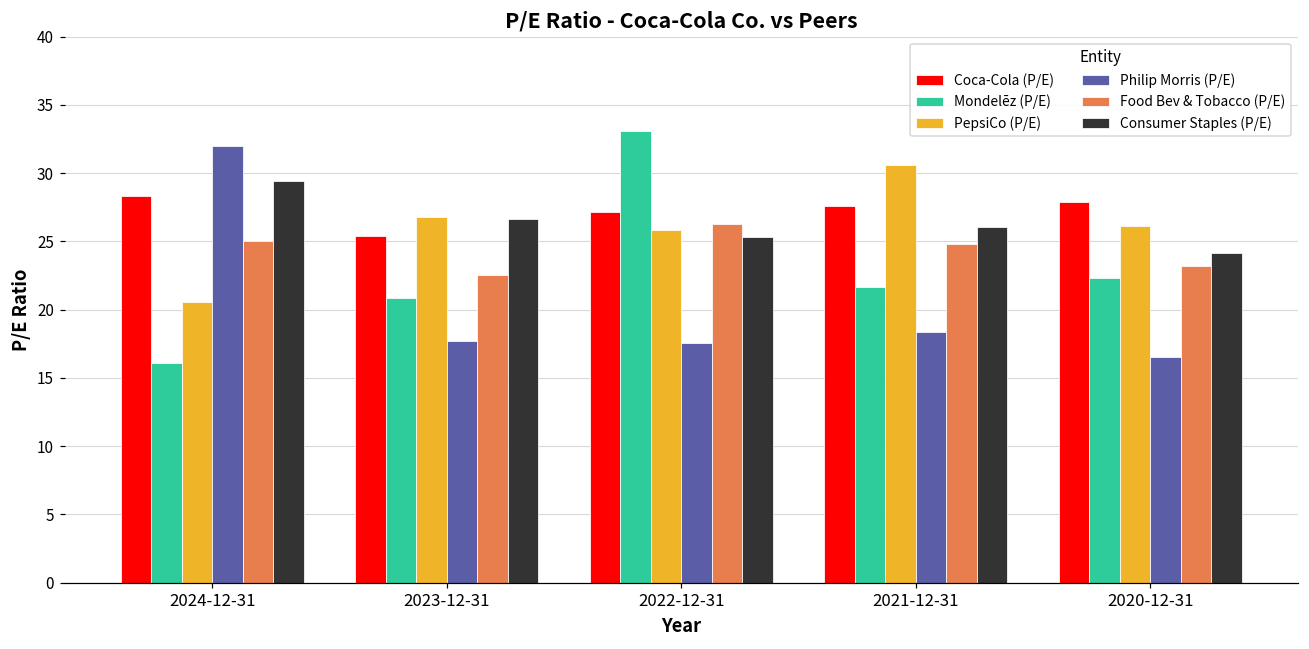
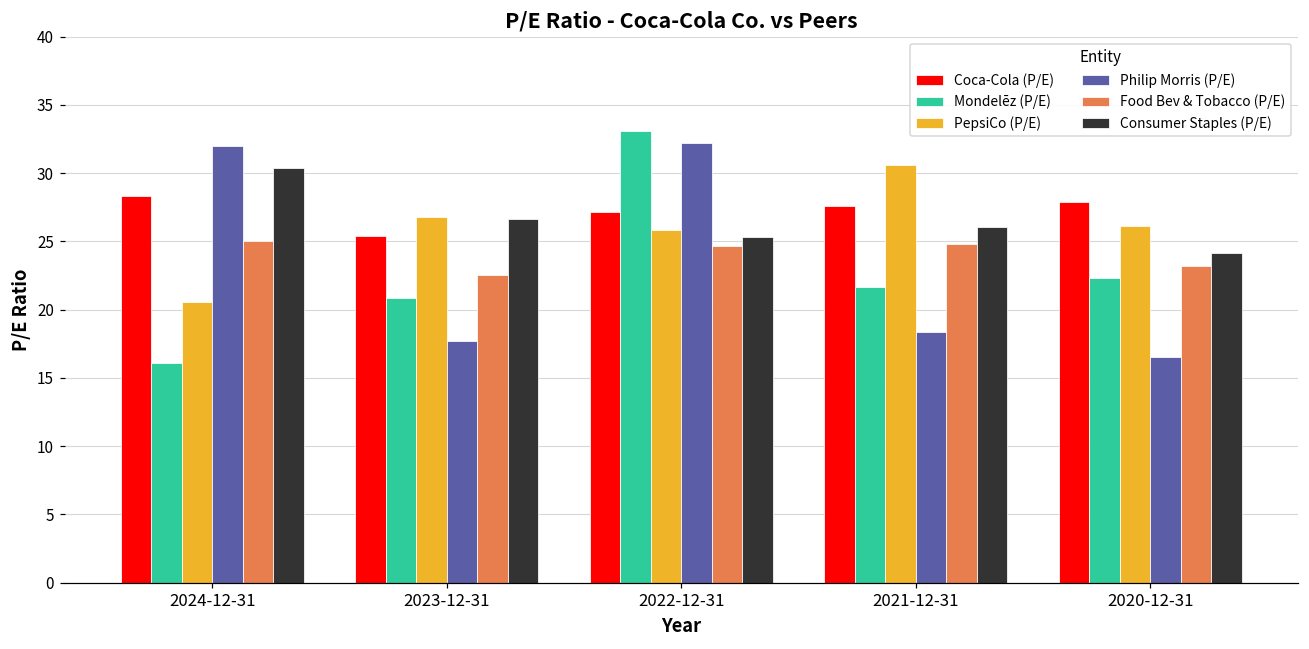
  {
    "Coca-Cola (P/E)": {
      "2024-12-31": 28.3,
      "2023-12-31": 25.4,
      "2022-12-31": 27.1,
      "2021-12-31": 27.6,
      "2020-12-31": 27.9
    },
    "Mondelēz (P/E)": {
      "2024-12-31": 16.1,
      "2023-12-31": 20.9,
      "2022-12-31": 33.1,
      "2021-12-31": 21.6,
      "2020-12-31": 22.3
    },
    "PepsiCo (P/E)": {
      "2024-12-31": 20.6,
      "2023-12-31": 26.8,
      "2022-12-31": 25.8,
      "2021-12-31": 30.6,
      "2020-12-31": 26.2
    },
    "Philip Morris (P/E)": {
      "2024-12-31": 32.0,
      "2023-12-31": 17.7,
-     "2022-12-31": 17.5,
+     "2022-12-31": 32.2,
      "2021-12-31": 18.4,
      "2020-12-31": 16.6
    },
    "Food Bev & Tobacco (P/E)": {
      "2024-12-31": 25.0,
      "2023-12-31": 22.5,
-     "2022-12-31": 26.3,
+     "2022-12-31": 24.7,
      "2021-12-31": 24.8,
      "2020-12-31": 23.2
    },
    "Consumer Staples (P/E)": {
-     "2024-12-31": 29.4,
+     "2024-12-31": 30.4,
      "2023-12-31": 26.6,
      "2022-12-31": 25.4,
      "2021-12-31": 26.1,
      "2020-12-31": 24.1
    }
  }
